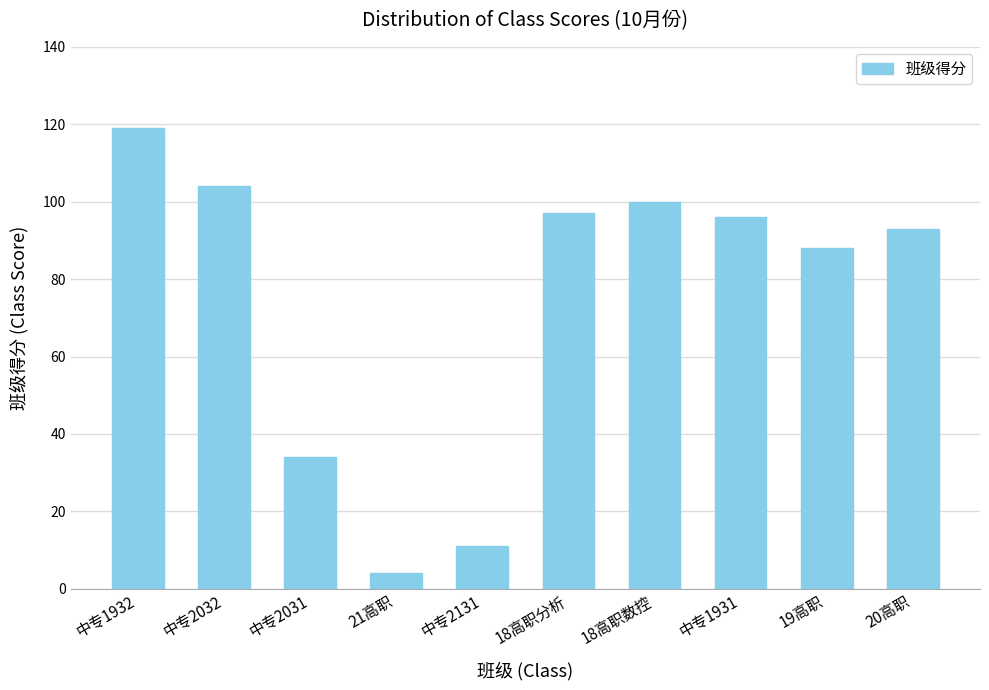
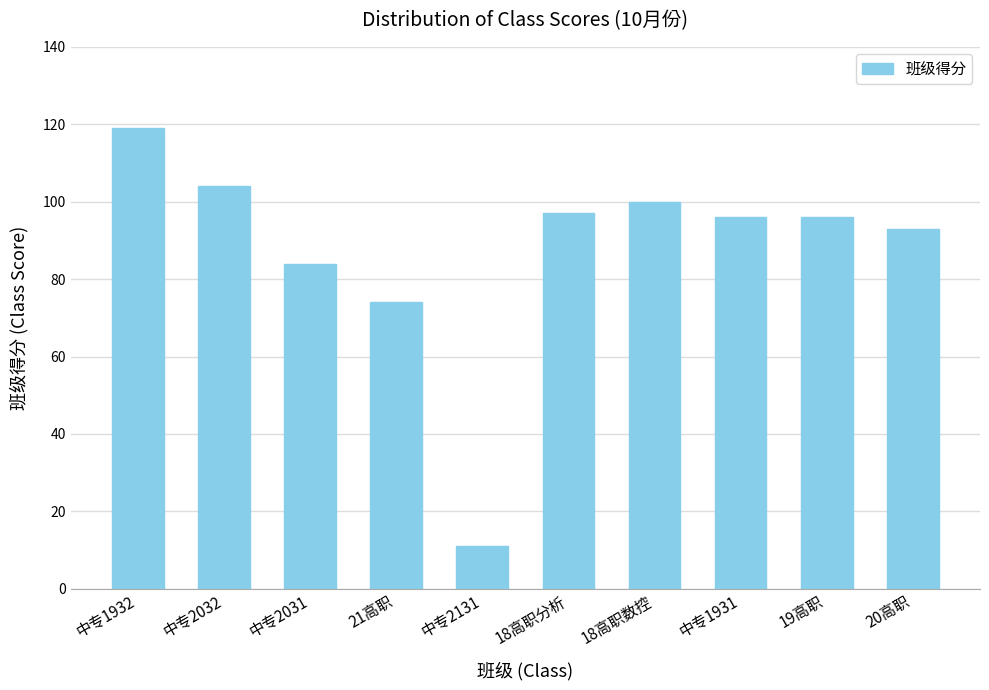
  {
    "中专1932": 119,
    "中专2032": 104,
-   "中专2031": 34,
-   "21高职": 4,
+   "中专2031": 84,
+   "21高职": 74,
    "中专2131": 11,
    "18高职分析": 97,
    "18高职数控": 100,
    "中专1931": 96,
-   "19高职": 88,
+   "19高职": 96,
    "20高职": 93
  }
